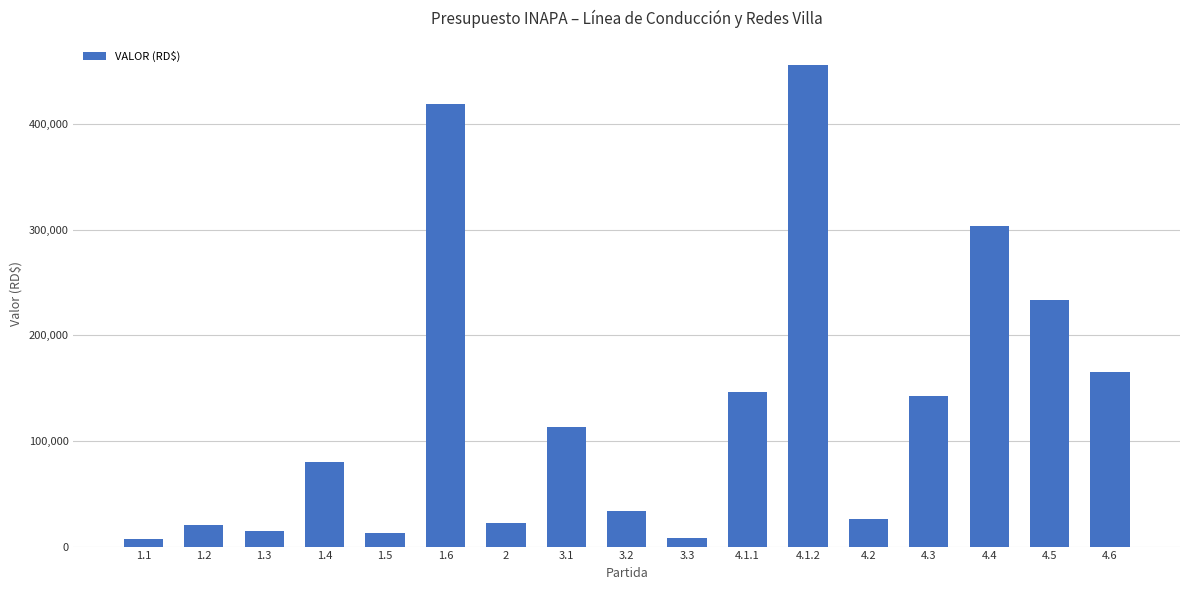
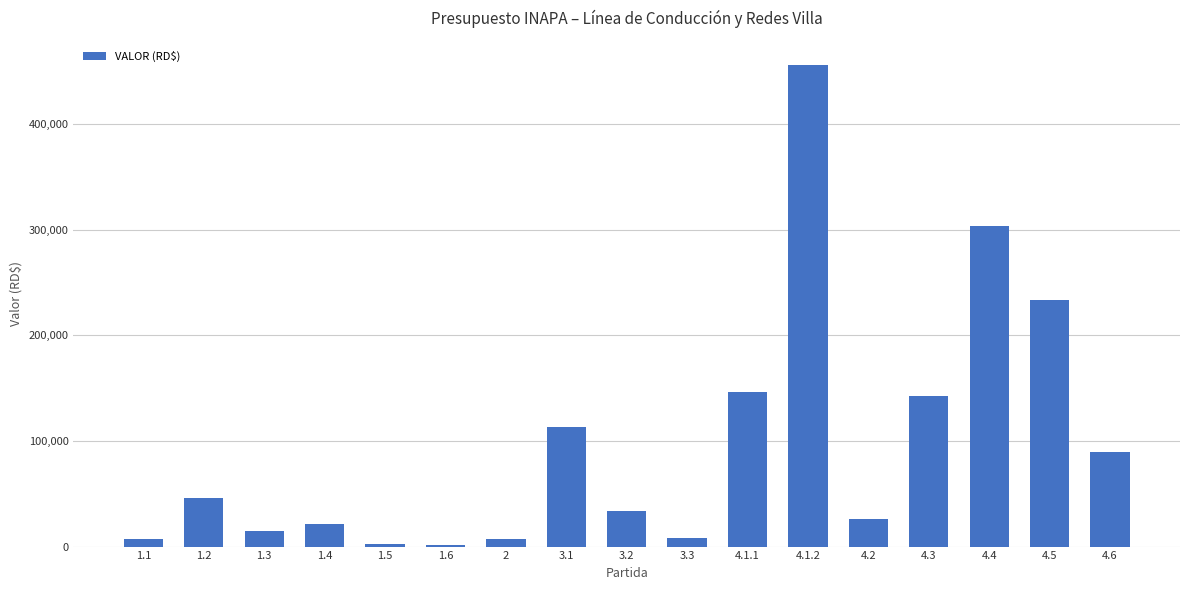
  {
    "1.1": "8,000",
-   "1.2": "21,000",
+   "1.2": "46,000",
    "1.3": "14,000",
-   "1.4": "80,000",
-   "1.5": "13,000",
-   "1.6": "418,000",
-   "2": "22,000",
+   "1.4": "21,000",
+   "1.5": "2,000",
+   "1.6": "1,000",
+   "2": "7,000",
    "3.1": "113,000",
    "3.2": "33,000",
    "3.3": "8,000",
    "4.1.1": "146,000",
    "4.1.2": "456,000",
    "4.2": "26,000",
    "4.3": "142,000",
    "4.4": "303,000",
    "4.5": "233,000",
-   "4.6": "165,000"
+   "4.6": "90,000"
  }
